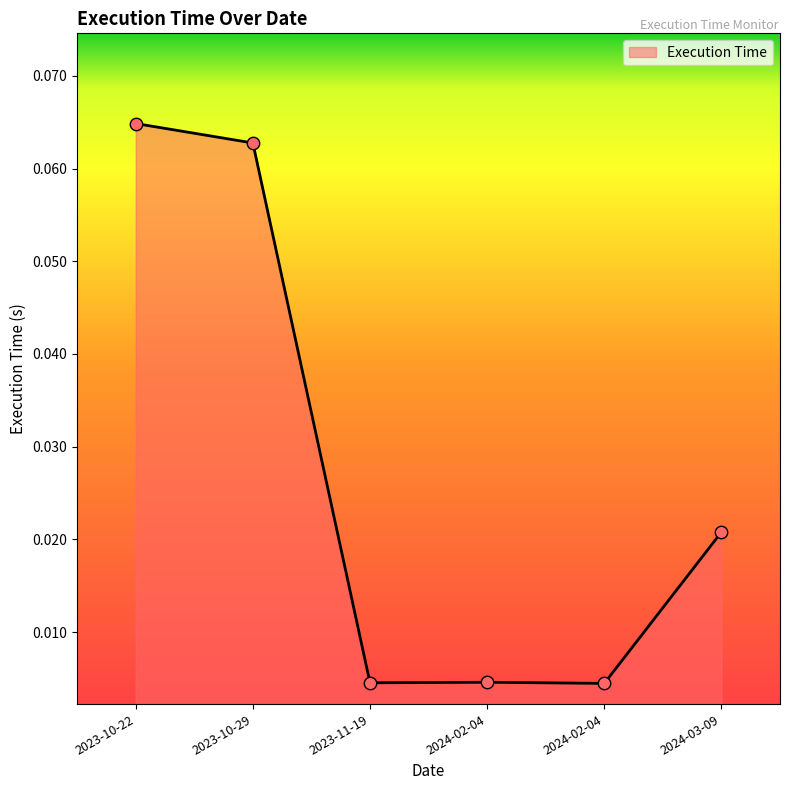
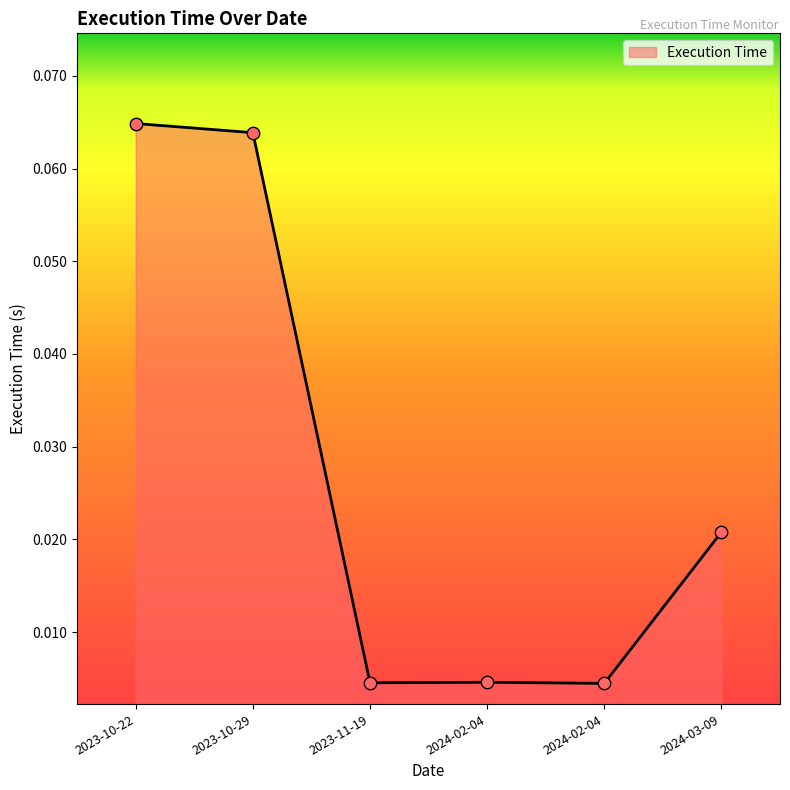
  {
    "2023-10-22": 0.065,
-   "2023-10-29": 0.063,
+   "2023-10-29": 0.064,
    "2023-11-19": 0.005,
    "2024-03-09": 0.021
  }
